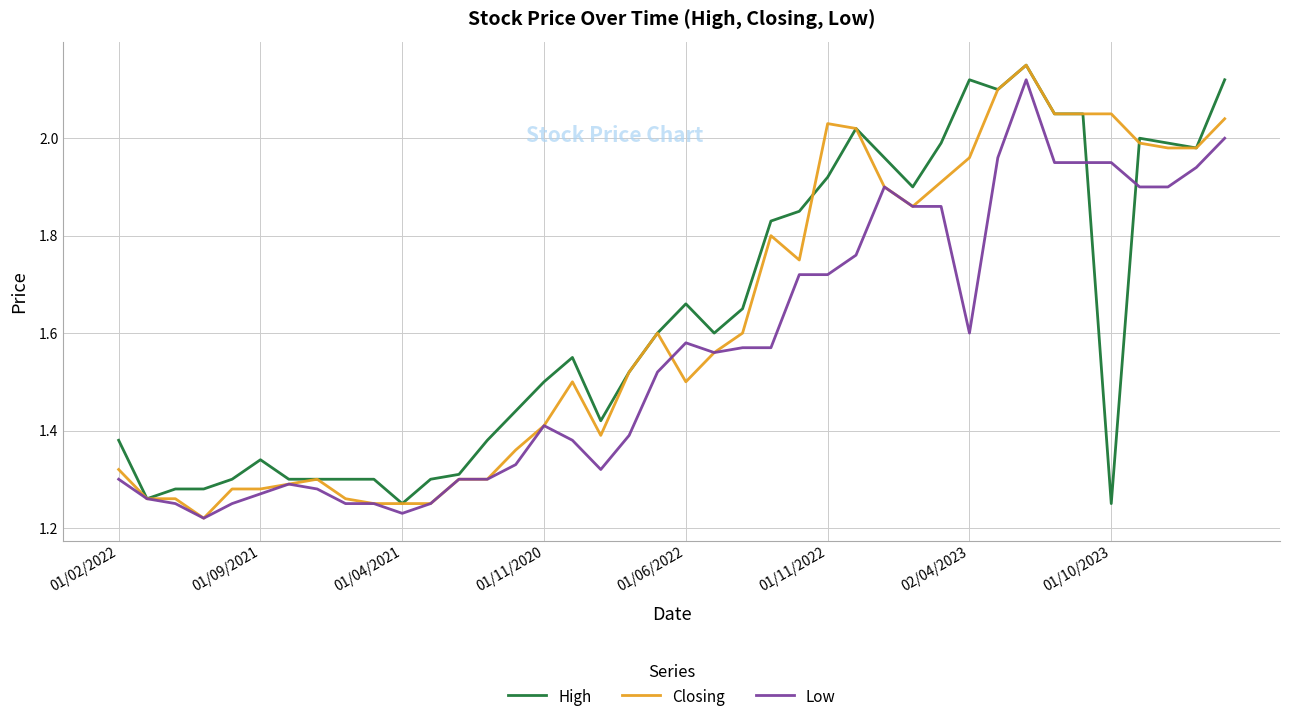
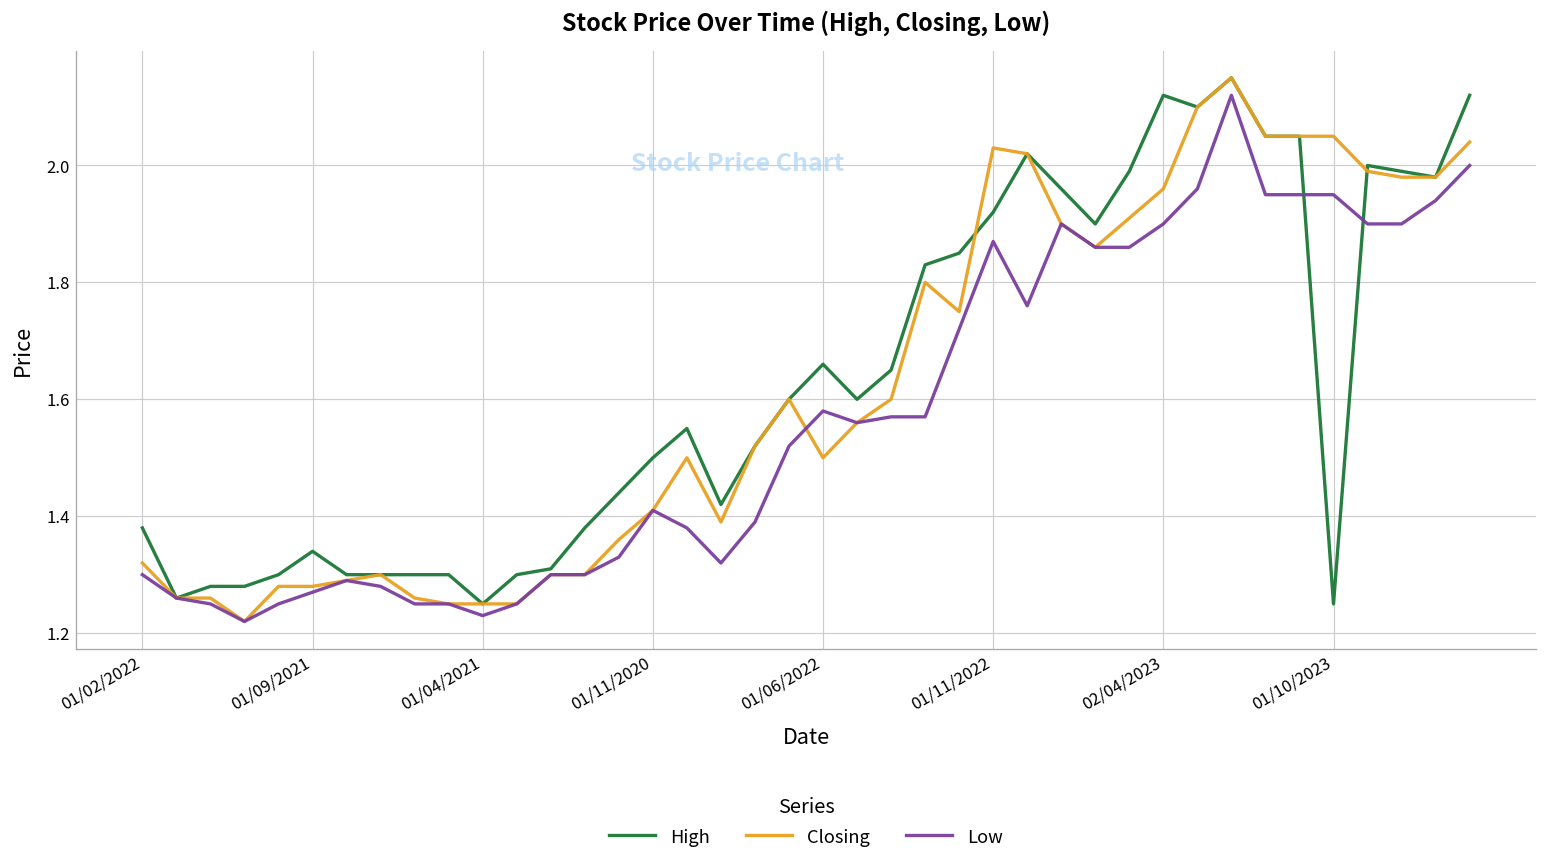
  {
    "High": {
      "01/02/2022": 1.38,
      "01/09/2021": 1.34,
      "01/11/2020": 1.50,
      "01/06/2022": 1.66,
      "01/11/2022": 1.92,
      "02/04/2023": 2.12,
      "01/10/2023": 1.25
    },
    "Closing": {
      "01/02/2022": 1.32,
      "01/09/2021": 1.28,
      "01/06/2022": 1.50,
      "01/11/2022": 2.03,
      "02/04/2023": 1.96,
      "01/10/2023": 2.05
    },
    "Low": {
      "01/02/2022": 1.30,
      "01/09/2021": 1.27,
      "01/04/2021": 1.23,
      "01/06/2022": 1.58,
-     "01/11/2022": 1.72,
-     "02/04/2023": 1.6,
+     "01/11/2022": 1.87,
+     "02/04/2023": 1.9,
      "01/10/2023": 1.95
    }
  }
